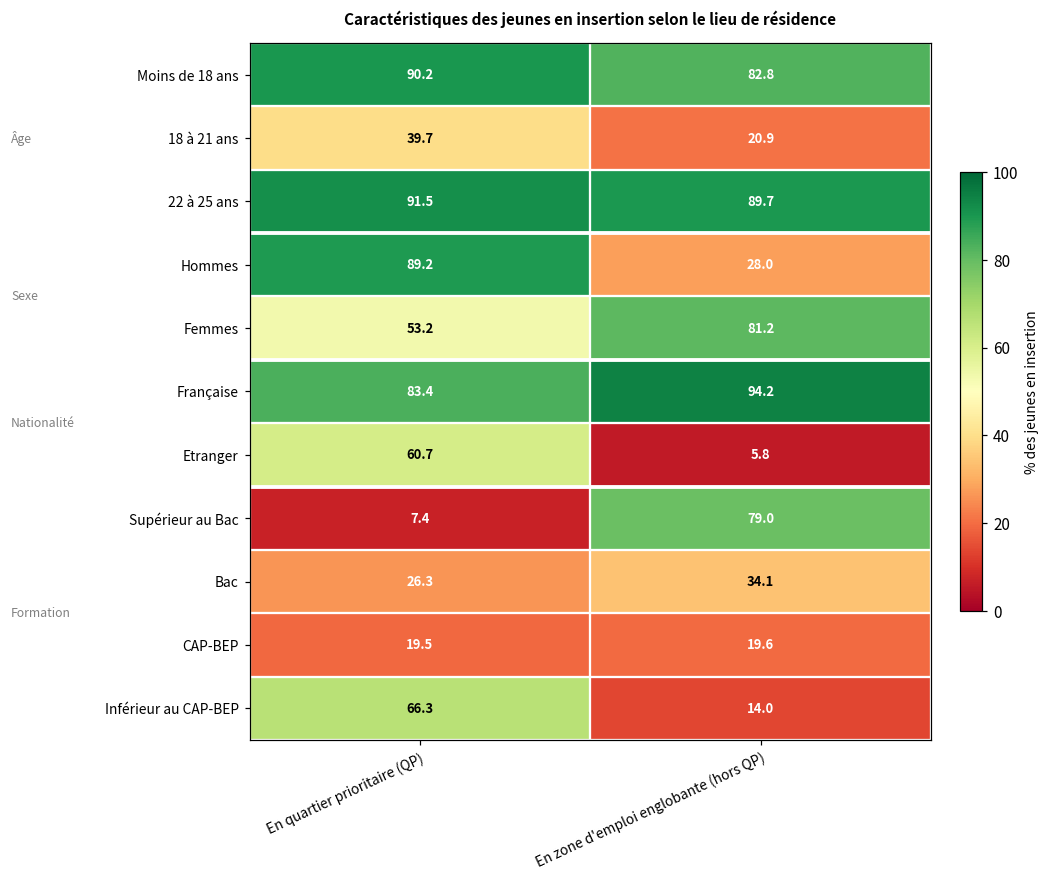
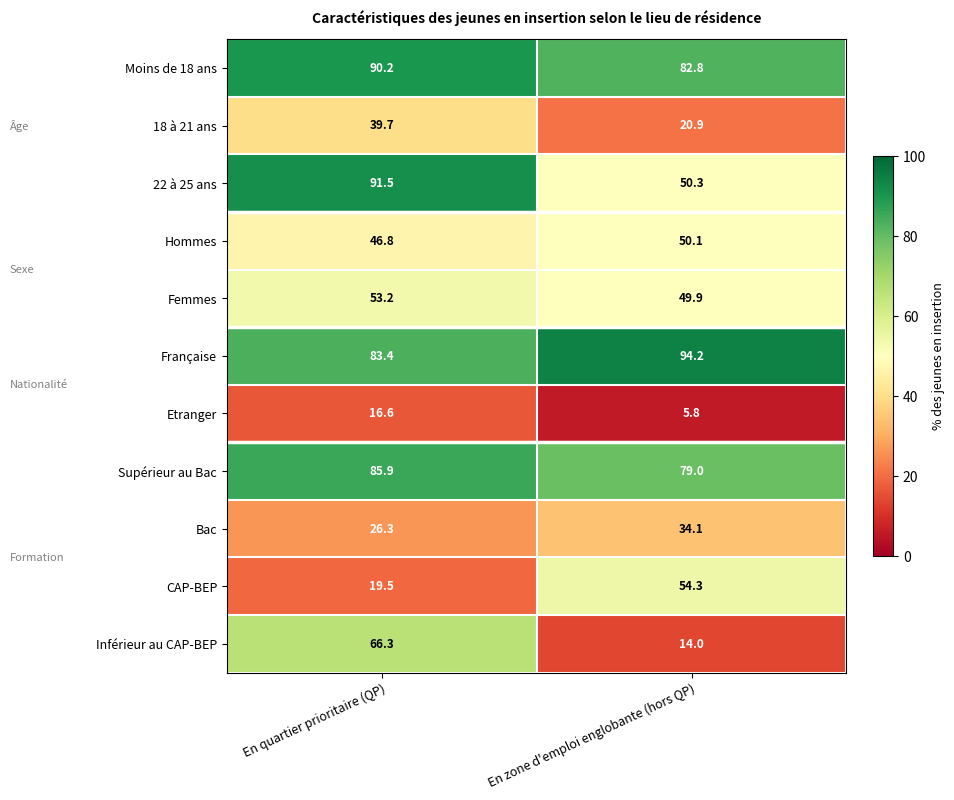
  {
    "Moins de 18 ans": {
      "En quartier prioritaire (QP)": 90.2,
      "En zone d'emploi englobante (hors QP)": 82.8
    },
    "18 à 21 ans": {
      "En quartier prioritaire (QP)": 39.7,
      "En zone d'emploi englobante (hors QP)": 20.9
    },
    "22 à 25 ans": {
      "En quartier prioritaire (QP)": 91.5,
-     "En zone d'emploi englobante (hors QP)": 89.7
+     "En zone d'emploi englobante (hors QP)": 50.3
    },
    "Hommes": {
-     "En quartier prioritaire (QP)": 89.2,
-     "En zone d'emploi englobante (hors QP)": 28.0
+     "En quartier prioritaire (QP)": 46.8,
+     "En zone d'emploi englobante (hors QP)": 50.1
    },
    "Femmes": {
      "En quartier prioritaire (QP)": 53.2,
-     "En zone d'emploi englobante (hors QP)": 81.2
+     "En zone d'emploi englobante (hors QP)": 49.9
    },
    "Française": {
      "En quartier prioritaire (QP)": 83.4,
      "En zone d'emploi englobante (hors QP)": 94.2
    },
    "Etranger": {
-     "En quartier prioritaire (QP)": 60.7,
+     "En quartier prioritaire (QP)": 16.6,
      "En zone d'emploi englobante (hors QP)": 5.8
    },
    "Supérieur au Bac": {
-     "En quartier prioritaire (QP)": 7.4,
+     "En quartier prioritaire (QP)": 85.9,
      "En zone d'emploi englobante (hors QP)": 79.0
    },
    "Bac": {
      "En quartier prioritaire (QP)": 26.3,
      "En zone d'emploi englobante (hors QP)": 34.1
    },
    "CAP-BEP": {
      "En quartier prioritaire (QP)": 19.5,
-     "En zone d'emploi englobante (hors QP)": 19.6
+     "En zone d'emploi englobante (hors QP)": 54.3
    },
    "Inférieur au CAP-BEP": {
      "En quartier prioritaire (QP)": 66.3,
      "En zone d'emploi englobante (hors QP)": 14.0
    }
  }
